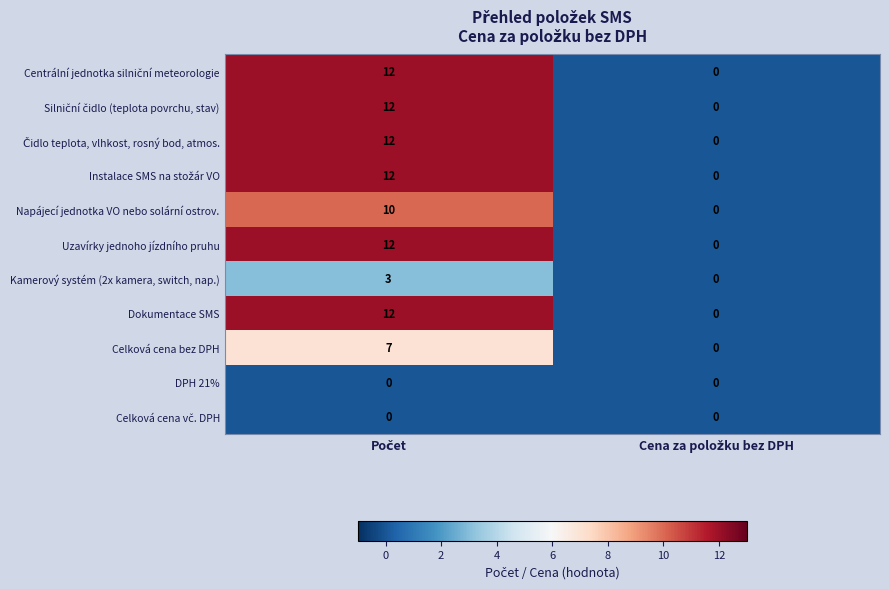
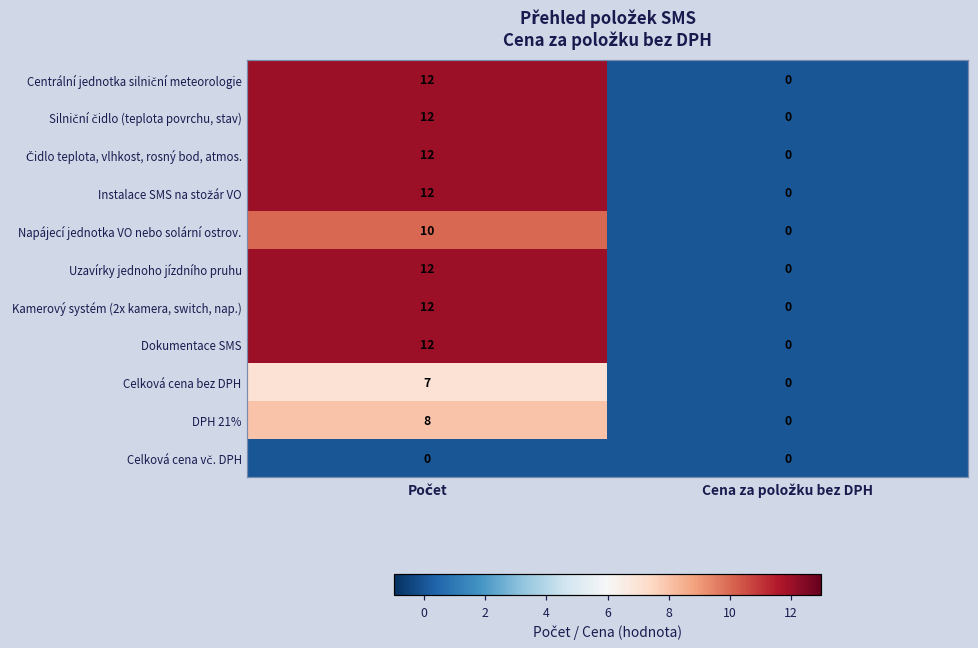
  {
    "Centrální jednotka silniční meteorologie": {
      "Počet": 12,
      "Cena za položku bez DPH": 0
    },
    "Silniční čidlo (teplota povrchu, stav)": {
      "Počet": 12,
      "Cena za položku bez DPH": 0
    },
    "Čidlo teplota, vlhkost, rosný bod, atmos.": {
      "Počet": 12,
      "Cena za položku bez DPH": 0
    },
    "Instalace SMS na stožár VO": {
      "Počet": 12,
      "Cena za položku bez DPH": 0
    },
    "Napájecí jednotka VO nebo solární ostrov.": {
      "Počet": 10,
      "Cena za položku bez DPH": 0
    },
    "Uzavírky jednoho jízdního pruhu": {
      "Počet": 12,
      "Cena za položku bez DPH": 0
    },
    "Kamerový systém (2x kamera, switch, nap.)": {
-     "Počet": 3,
+     "Počet": 12,
      "Cena za položku bez DPH": 0
    },
    "Dokumentace SMS": {
      "Počet": 12,
      "Cena za položku bez DPH": 0
    },
    "Celková cena bez DPH": {
      "Počet": 7,
      "Cena za položku bez DPH": 0
    },
    "DPH 21%": {
-     "Počet": 0,
+     "Počet": 8,
      "Cena za položku bez DPH": 0
    },
    "Celková cena vč. DPH": {
      "Počet": 0,
      "Cena za položku bez DPH": 0
    }
  }
